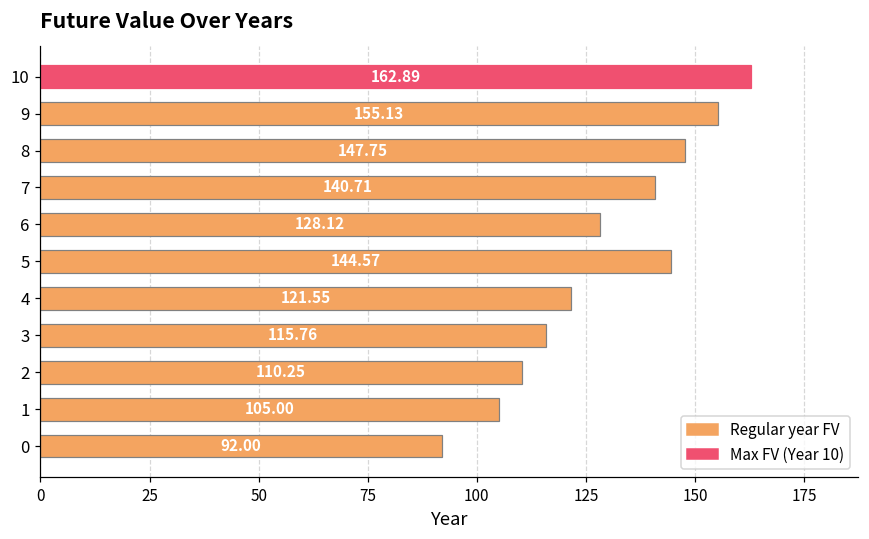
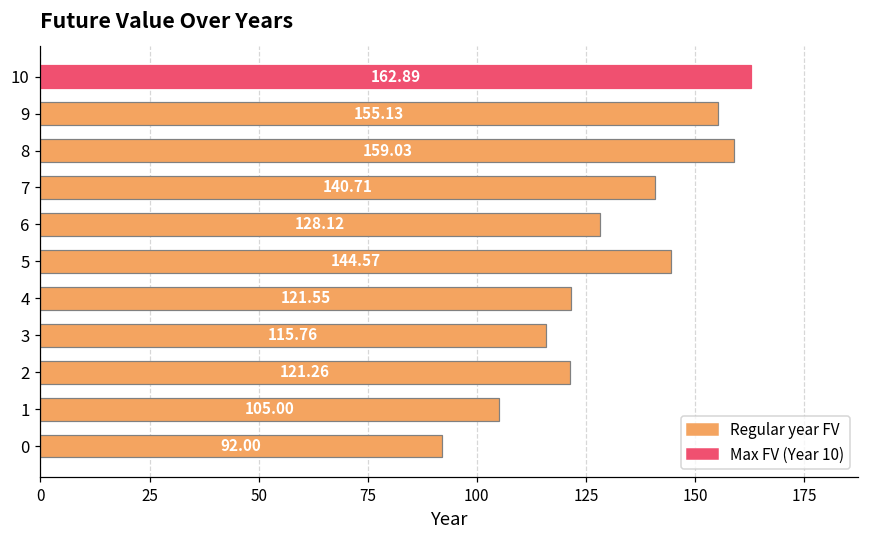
  {
    "10": 162.89,
    "9": 155.13,
-   "8": 147.75,
+   "8": 159.03,
    "7": 140.71,
    "6": 128.12,
    "5": 144.57,
    "4": 121.55,
    "3": 115.76,
-   "2": 110.25,
+   "2": 121.26,
    "1": 105.00,
    "0": 92.00
  }
